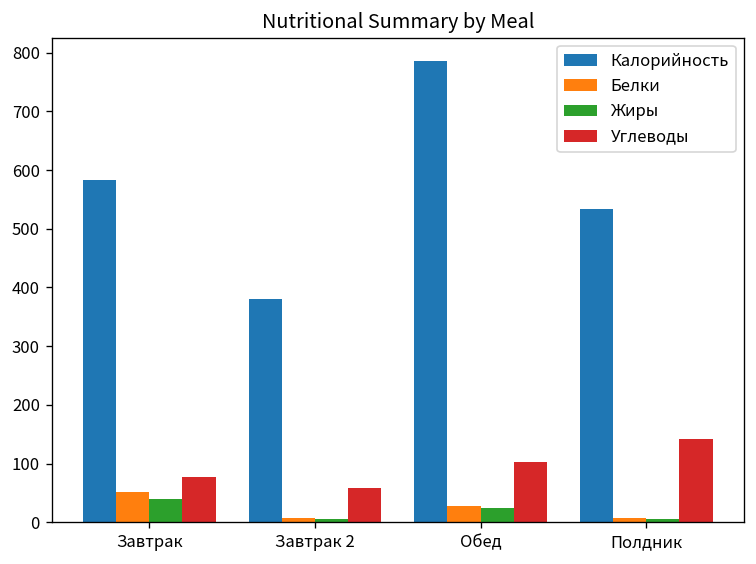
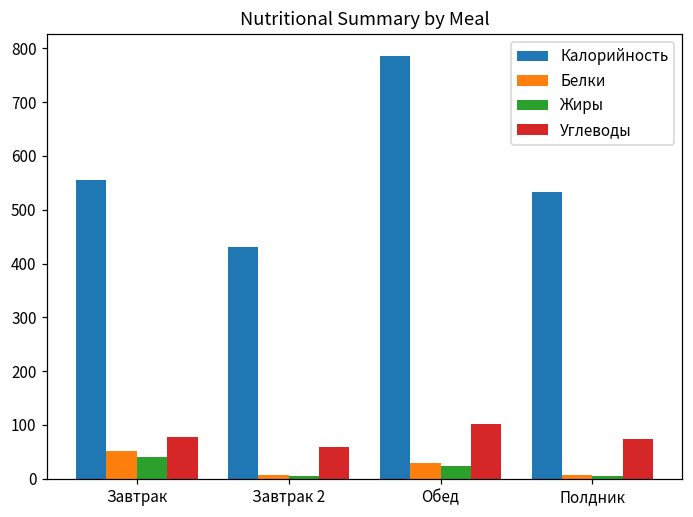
  {
    "Калорийность": {
-     "Завтрак": 580,
-     "Завтрак 2": 380,
+     "Завтрак": 560,
+     "Завтрак 2": 430,
      "Обед": 790,
      "Полдник": 530
    },
    "Белки": {
      "Завтрак": 50,
      "Завтрак 2": 10,
      "Обед": 30,
      "Полдник": 10
    },
    "Жиры": {
      "Завтрак": 40,
      "Завтрак 2": 10,
      "Обед": 20,
      "Полдник": 10
    },
    "Углеводы": {
      "Завтрак": 80,
      "Завтрак 2": 60,
      "Обед": 100,
-     "Полдник": 140
+     "Полдник": 70
    }
  }
